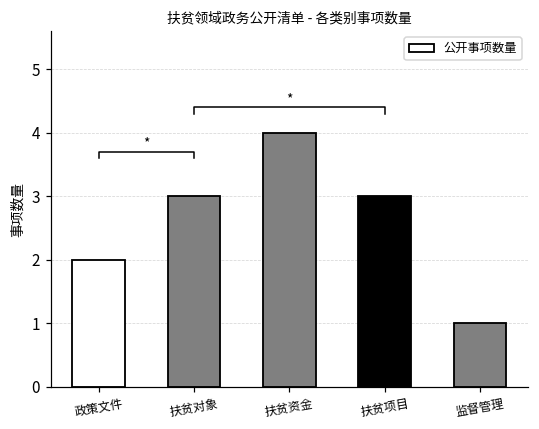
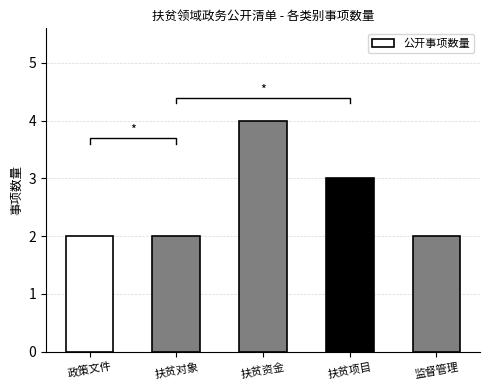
  {
    "公开事项数量": {
      "政策文件": 2,
-     "扶贫对象": 3,
+     "扶贫对象": 2,
      "扶贫资金": 4,
      "扶贫项目": 3,
-     "监督管理": 1
+     "监督管理": 2
    }
  }
